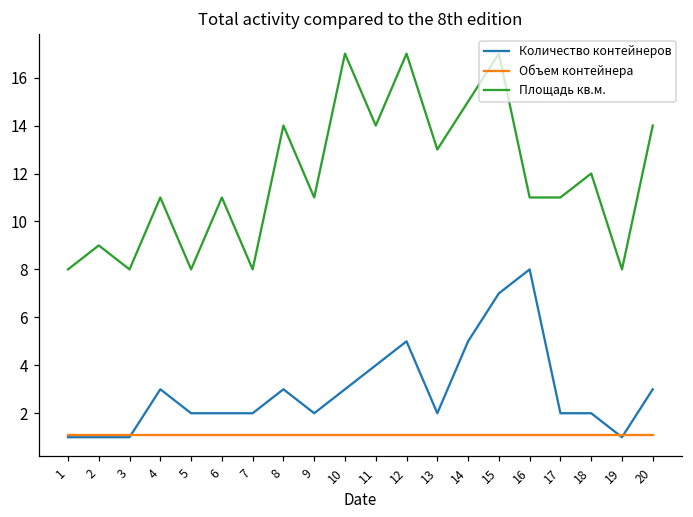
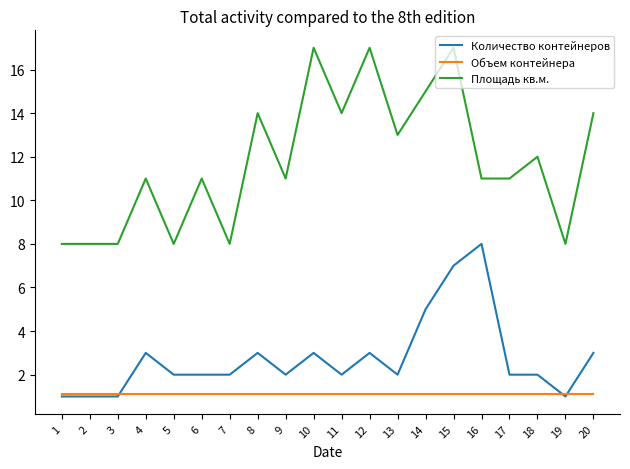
  {
    "Количество контейнеров": {
      "4": 3,
      "5": 2,
      "6": 2,
      "7": 2,
      "8": 3,
      "9": 2,
      "10": 3,
-     "11": 4,
-     "12": 5,
+     "11": 2,
+     "12": 3,
      "13": 2,
      "14": 5,
      "15": 7,
      "16": 8,
      "17": 2,
      "18": 2,
      "20": 3
    },
    "Объем контейнера": {
      "4": 1,
      "5": 1,
      "6": 1,
      "7": 1,
      "8": 1,
      "9": 1,
      "10": 1,
      "11": 1,
      "12": 1,
      "13": 1,
      "14": 1,
      "15": 1,
      "16": 1,
      "17": 1,
      "18": 1,
      "20": 1
    },
    "Площадь кв.м.": {
      "1": 8,
-     "2": 9,
+     "2": 8,
      "3": 8,
      "4": 11,
      "5": 8,
      "6": 11,
      "7": 8,
      "8": 14,
      "9": 11,
      "10": 17,
      "11": 14,
      "12": 17,
      "13": 13,
      "14": 15,
      "16": 11,
      "17": 11,
      "18": 12,
      "19": 8,
      "20": 14
    }
  }
